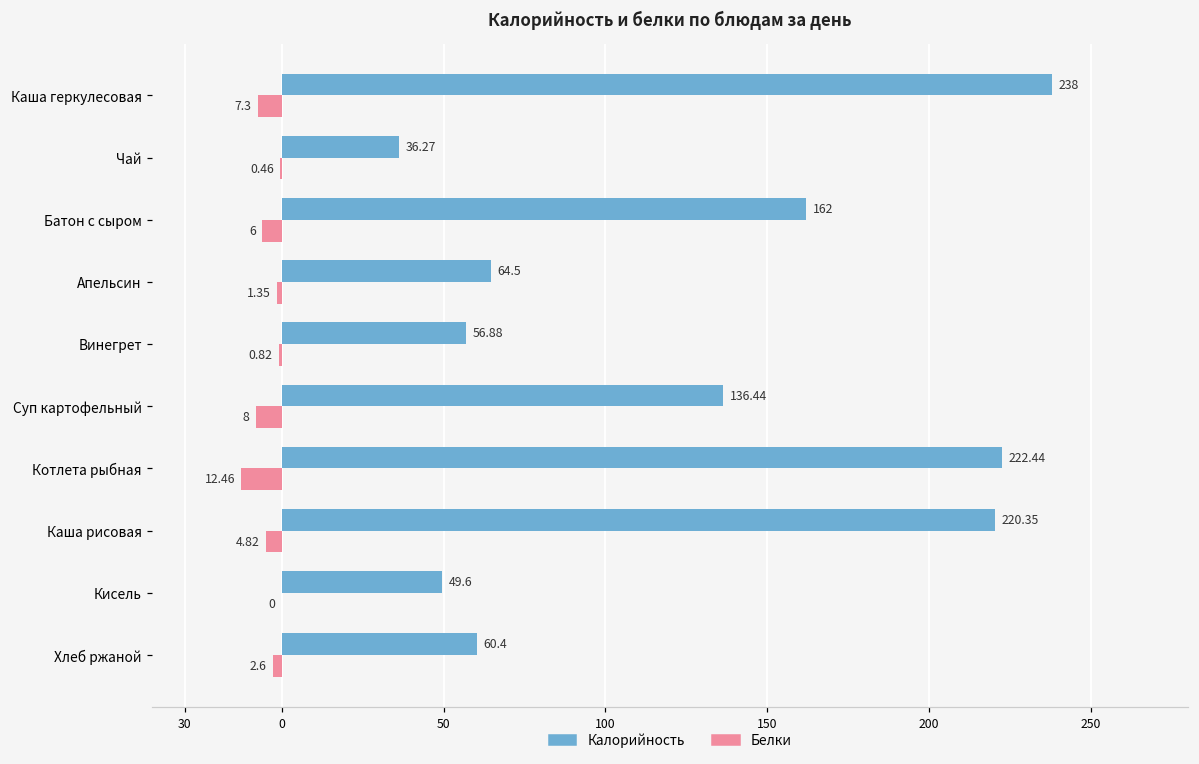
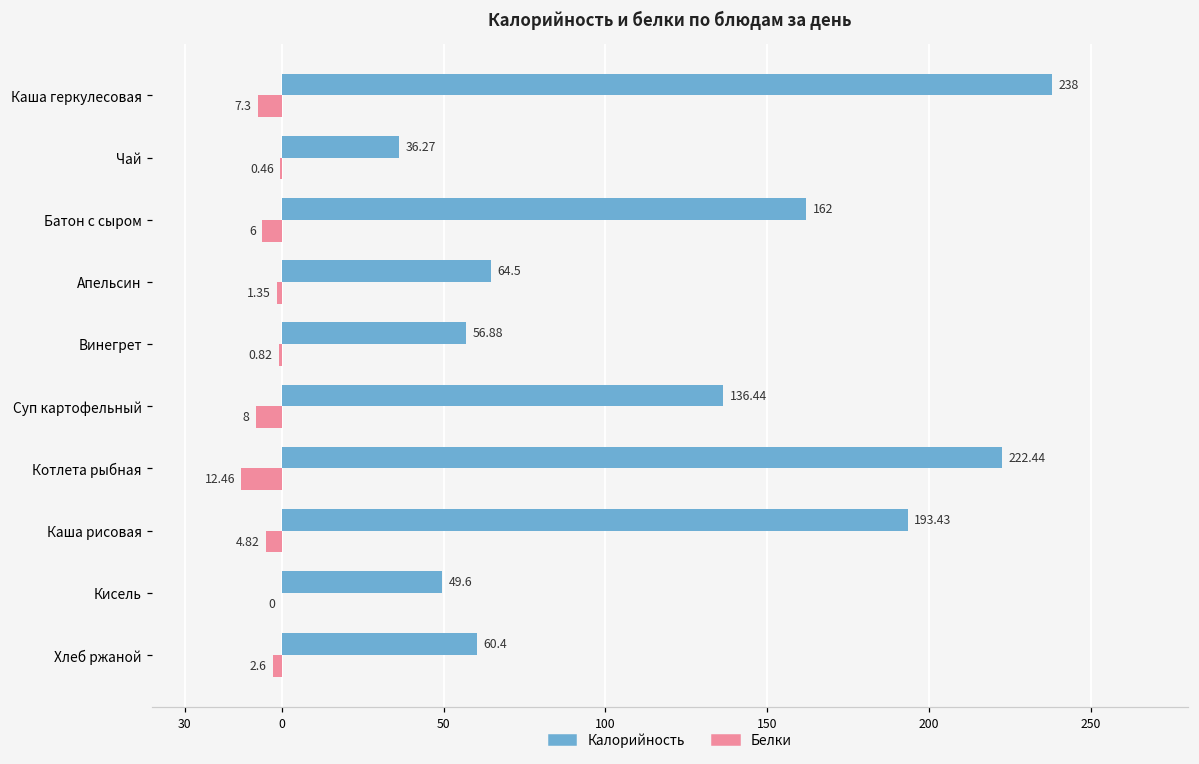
  {
    "Белки": {
      "Кисель": 0
    },
    "Калорийность": {
      "Каша геркулесовая": 238,
      "Чай": 36.27,
      "Батон с сыром": 162,
      "Апельсин": 64.5,
      "Винегрет": 56.88,
      "Суп картофельный": 136.44,
      "Котлета рыбная": 222.44,
-     "Каша рисовая": 220.35,
+     "Каша рисовая": 193.43,
      "Кисель": 49.6,
      "Хлеб ржаной": 60.4
    }
  }
